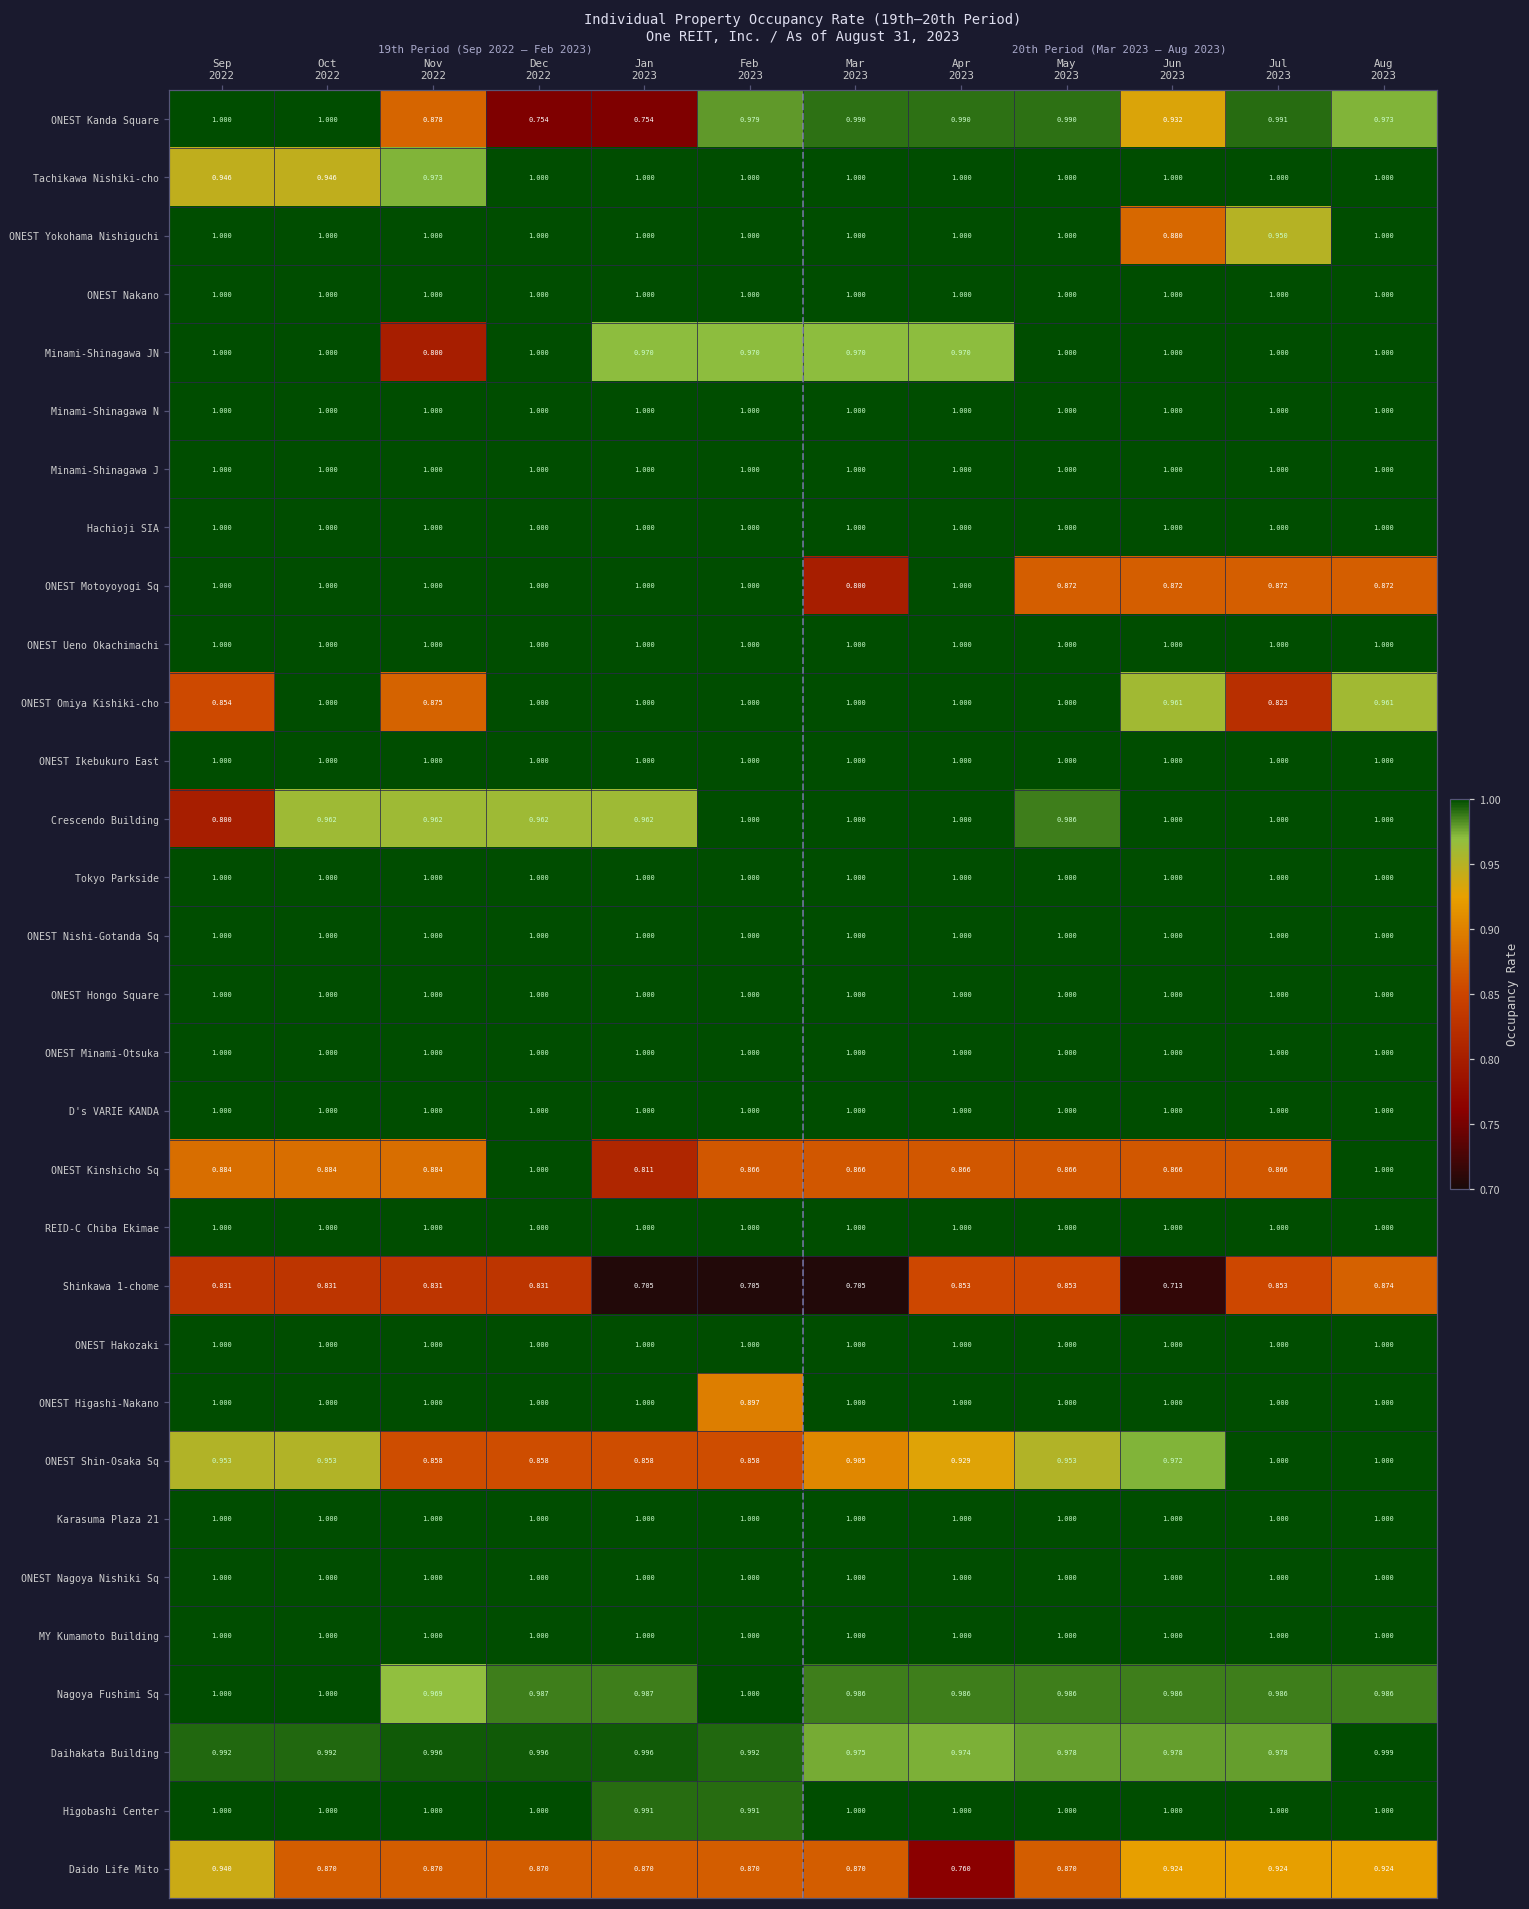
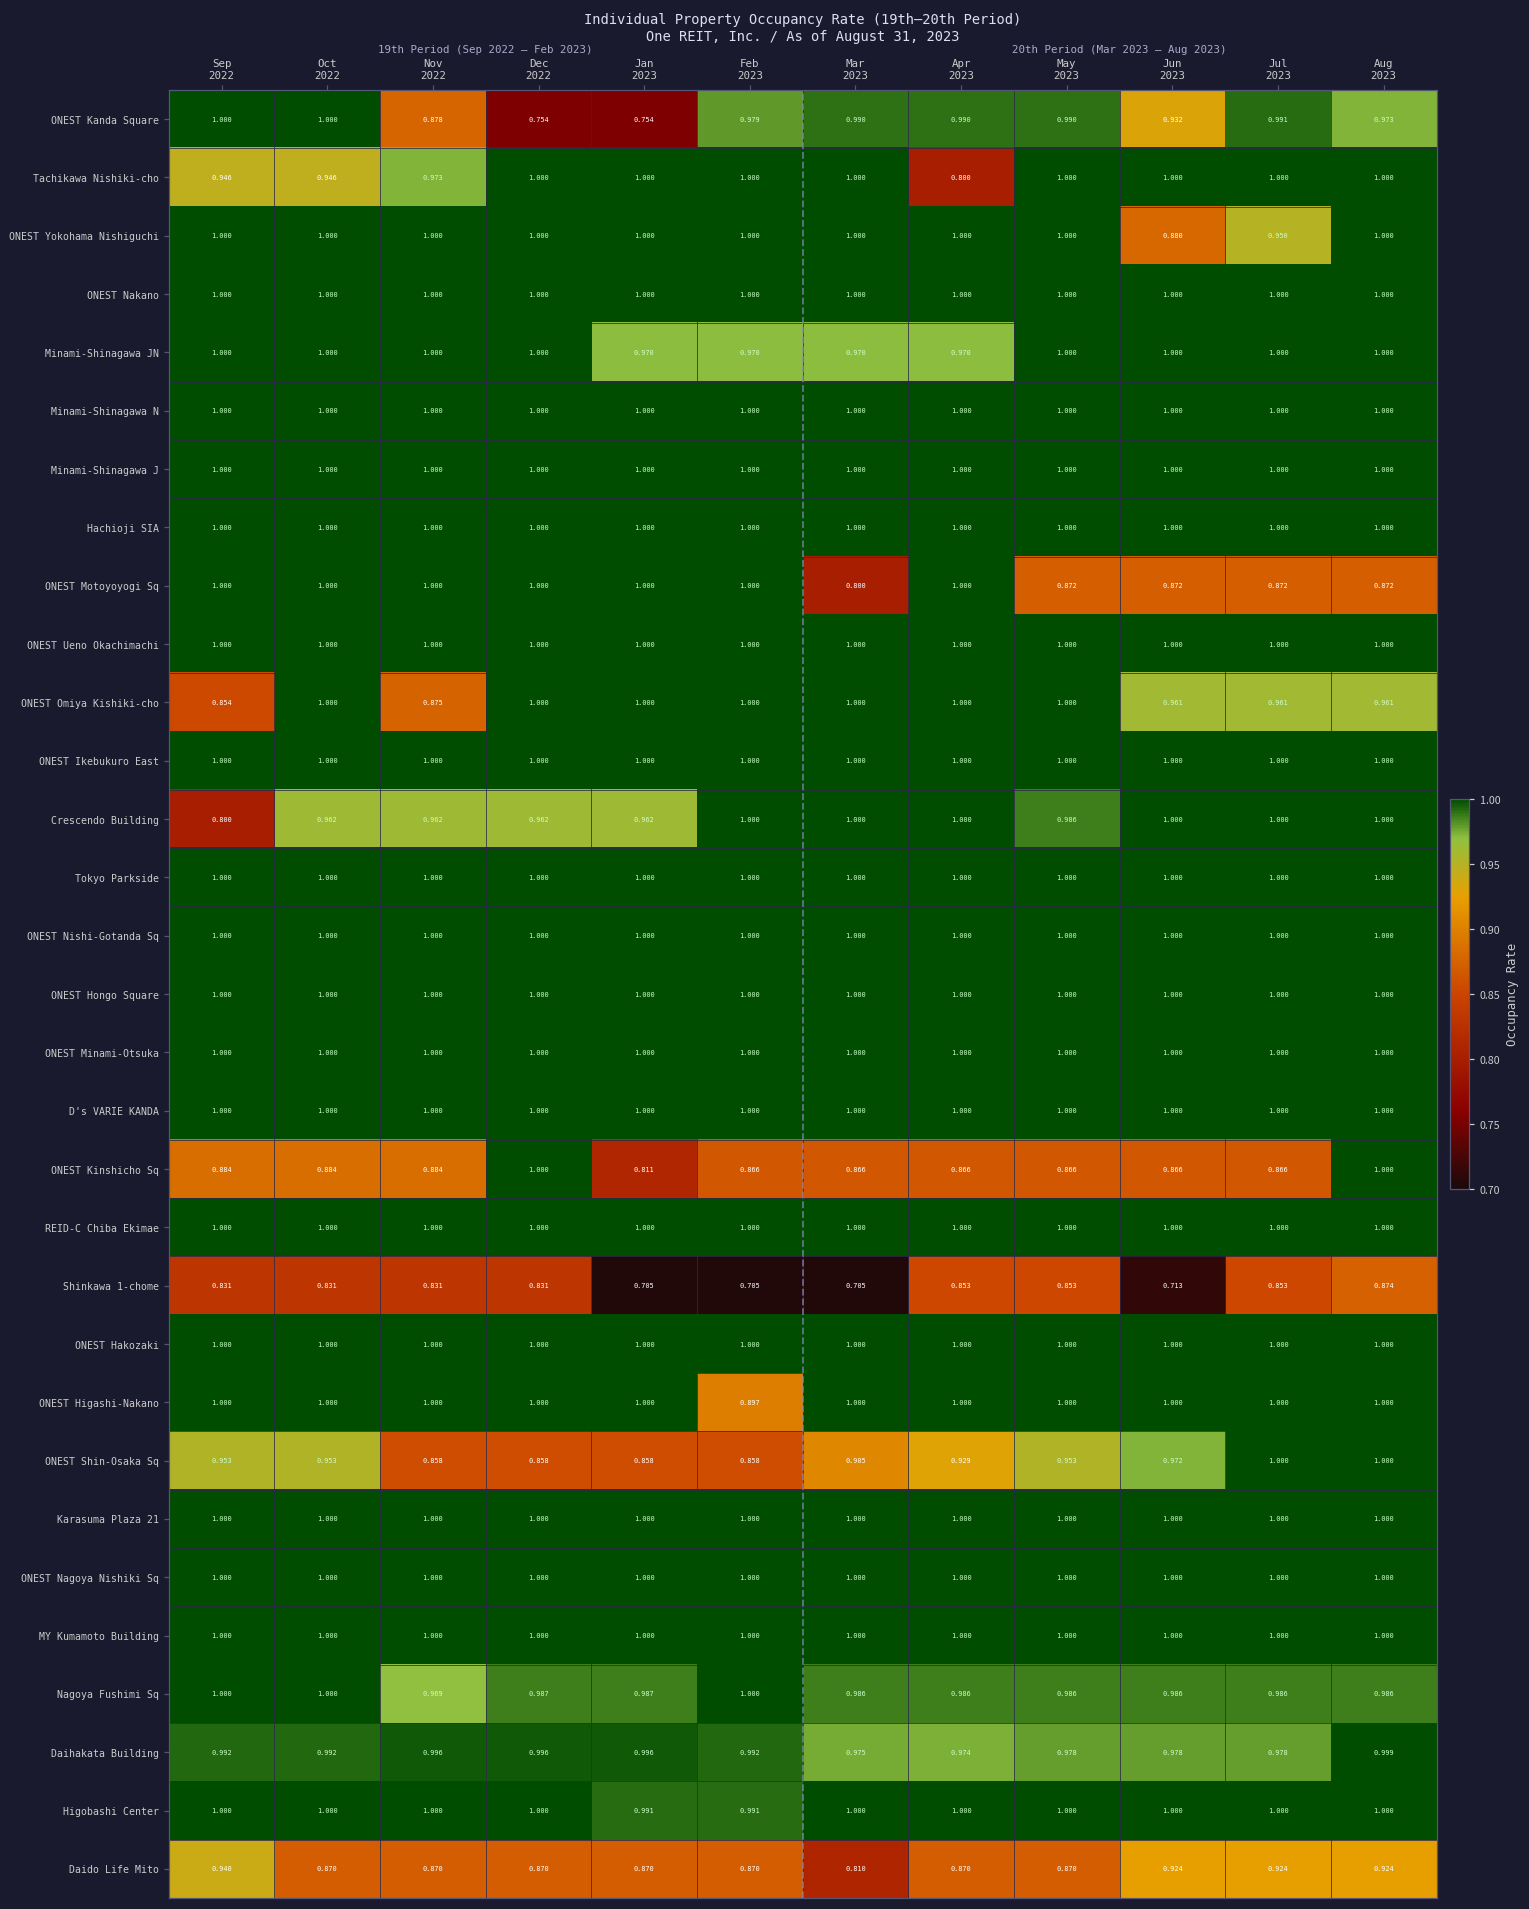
  {
    "Tachikawa Nishiki-cho": {
      "Sep 2022": 0.946,
      "Oct 2022": 0.946,
      "Nov 2022": 0.973,
      "Dec 2022": 1.000,
      "Jan 2023": 1.000,
      "Feb 2023": 1.000,
      "Mar 2023": 1.000,
-     "Apr 2023": 1.000,
+     "Apr 2023": 0.800,
      "May 2023": 1.000,
      "Jun 2023": 1.000,
      "Jul 2023": 1.000,
      "Aug 2023": 1.000
    },
    "Minami-Shinagawa JN": {
      "Sep 2022": 1.000,
      "Oct 2022": 1.000,
-     "Nov 2022": 0.800,
+     "Nov 2022": 1.000,
      "Dec 2022": 1.000,
      "Jan 2023": 0.970,
      "Feb 2023": 0.970,
      "Mar 2023": 0.970,
      "Apr 2023": 0.970,
      "May 2023": 1.000,
      "Jun 2023": 1.000,
      "Jul 2023": 1.000,
      "Aug 2023": 1.000
    },
    "ONEST Omiya Kishiki-cho": {
      "Sep 2022": 0.854,
      "Oct 2022": 1.000,
      "Nov 2022": 0.875,
      "Dec 2022": 1.000,
      "Jan 2023": 1.000,
      "Feb 2023": 1.000,
      "Mar 2023": 1.000,
      "Apr 2023": 1.000,
      "May 2023": 1.000,
      "Jun 2023": 0.961,
-     "Jul 2023": 0.823,
+     "Jul 2023": 0.961,
      "Aug 2023": 0.961
    },
    "Daido Life Mito": {
      "Sep 2022": 0.940,
      "Oct 2022": 0.870,
      "Nov 2022": 0.870,
      "Dec 2022": 0.870,
      "Jan 2023": 0.870,
      "Feb 2023": 0.870,
-     "Mar 2023": 0.870,
-     "Apr 2023": 0.760,
+     "Mar 2023": 0.810,
+     "Apr 2023": 0.870,
      "May 2023": 0.870,
      "Jun 2023": 0.924,
      "Jul 2023": 0.924,
      "Aug 2023": 0.924
    }
  }
